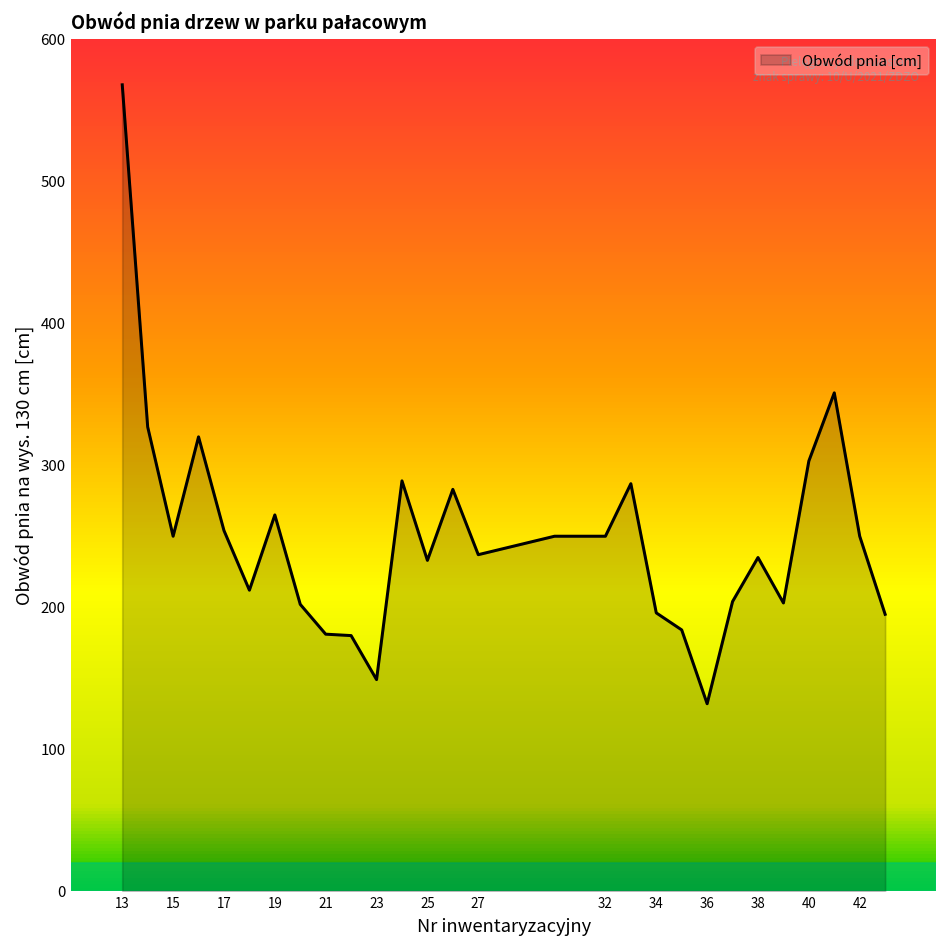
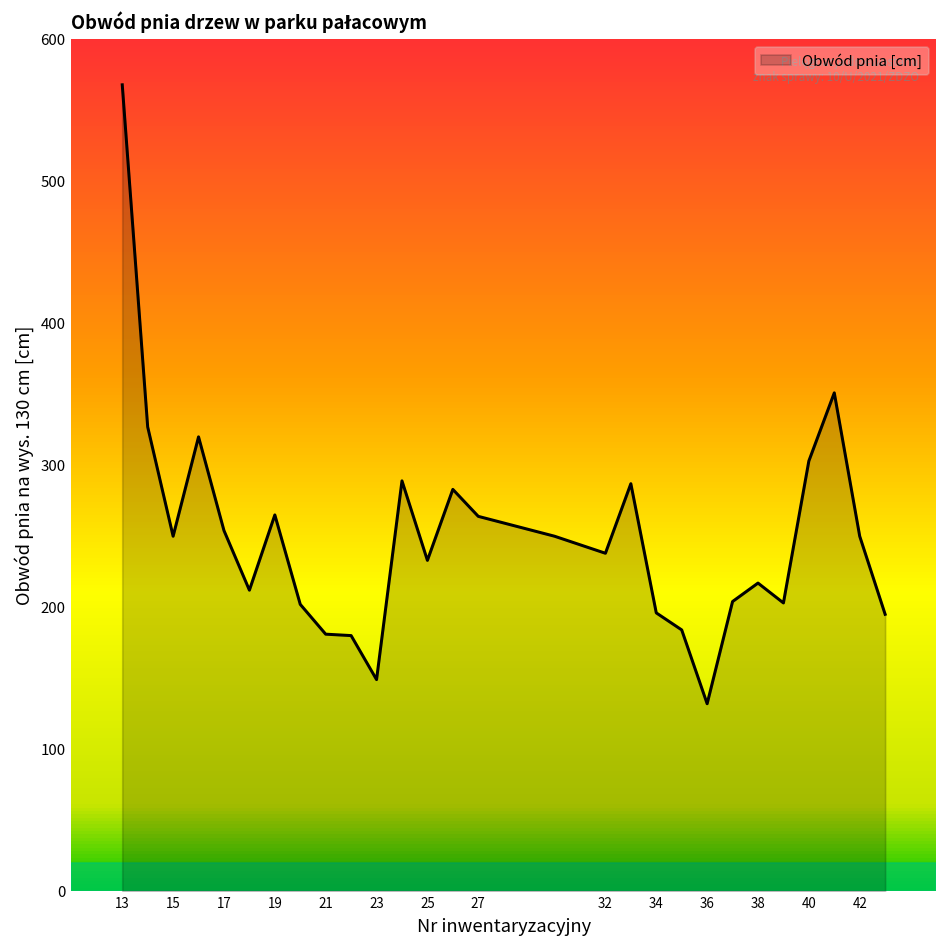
  {
    "13": 568,
    "15": 250,
    "17": 254,
    "19": 265,
    "21": 181,
    "23": 149,
    "25": 233,
-   "27": 237,
-   "32": 250,
+   "27": 264,
+   "32": 238,
    "34": 196,
    "36": 132,
-   "38": 235,
+   "38": 217,
    "40": 303,
    "42": 250
  }
